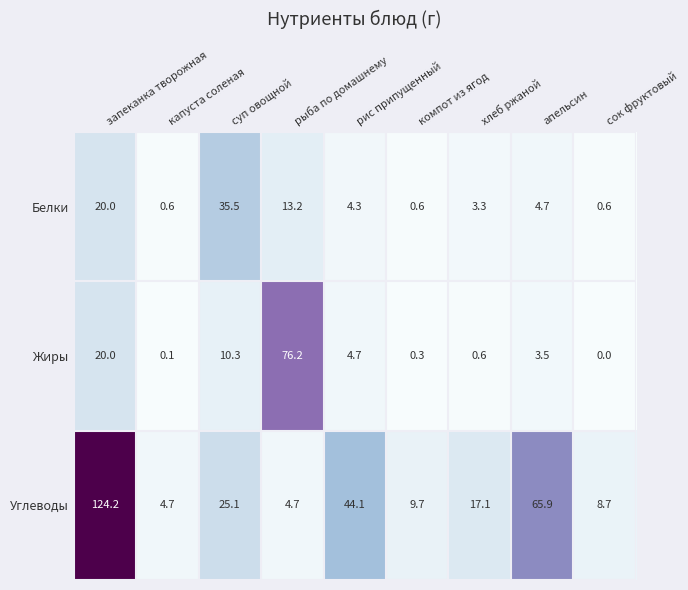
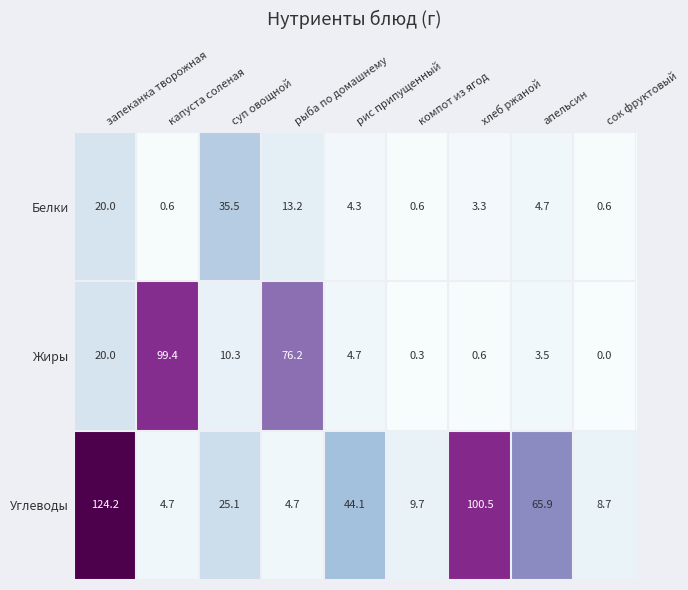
  {
    "Белки": {
      "запеканка творожная": 20.0,
      "капуста соленая": 0.6,
      "суп овощной": 35.5,
      "рыба по домашнему": 13.2,
      "рис припущенный": 4.3,
      "компот из ягод": 0.6,
      "хлеб ржаной": 3.3,
      "апельсин": 4.7,
      "сок фруктовый": 0.6
    },
    "Жиры": {
      "запеканка творожная": 20.0,
-     "капуста соленая": 0.1,
+     "капуста соленая": 99.4,
      "суп овощной": 10.3,
      "рыба по домашнему": 76.2,
      "рис припущенный": 4.7,
      "компот из ягод": 0.3,
      "хлеб ржаной": 0.6,
      "апельсин": 3.5,
      "сок фруктовый": 0.0
    },
    "Углеводы": {
      "запеканка творожная": 124.2,
      "капуста соленая": 4.7,
      "суп овощной": 25.1,
      "рыба по домашнему": 4.7,
      "рис припущенный": 44.1,
      "компот из ягод": 9.7,
-     "хлеб ржаной": 17.1,
+     "хлеб ржаной": 100.5,
      "апельсин": 65.9,
      "сок фруктовый": 8.7
    }
  }
